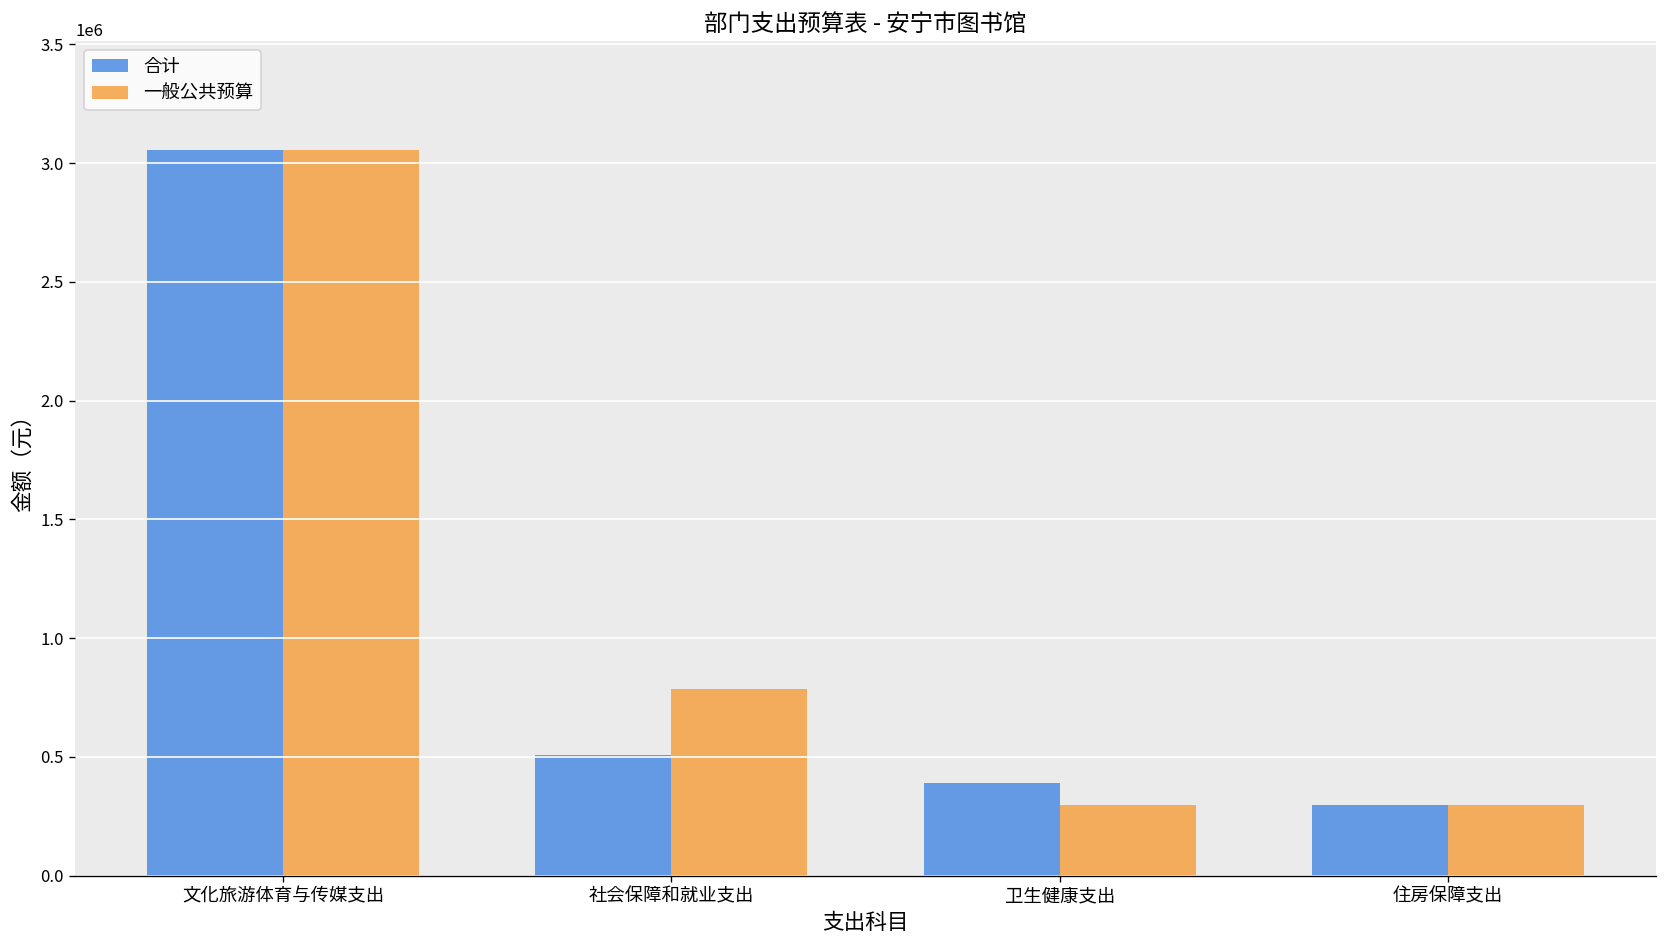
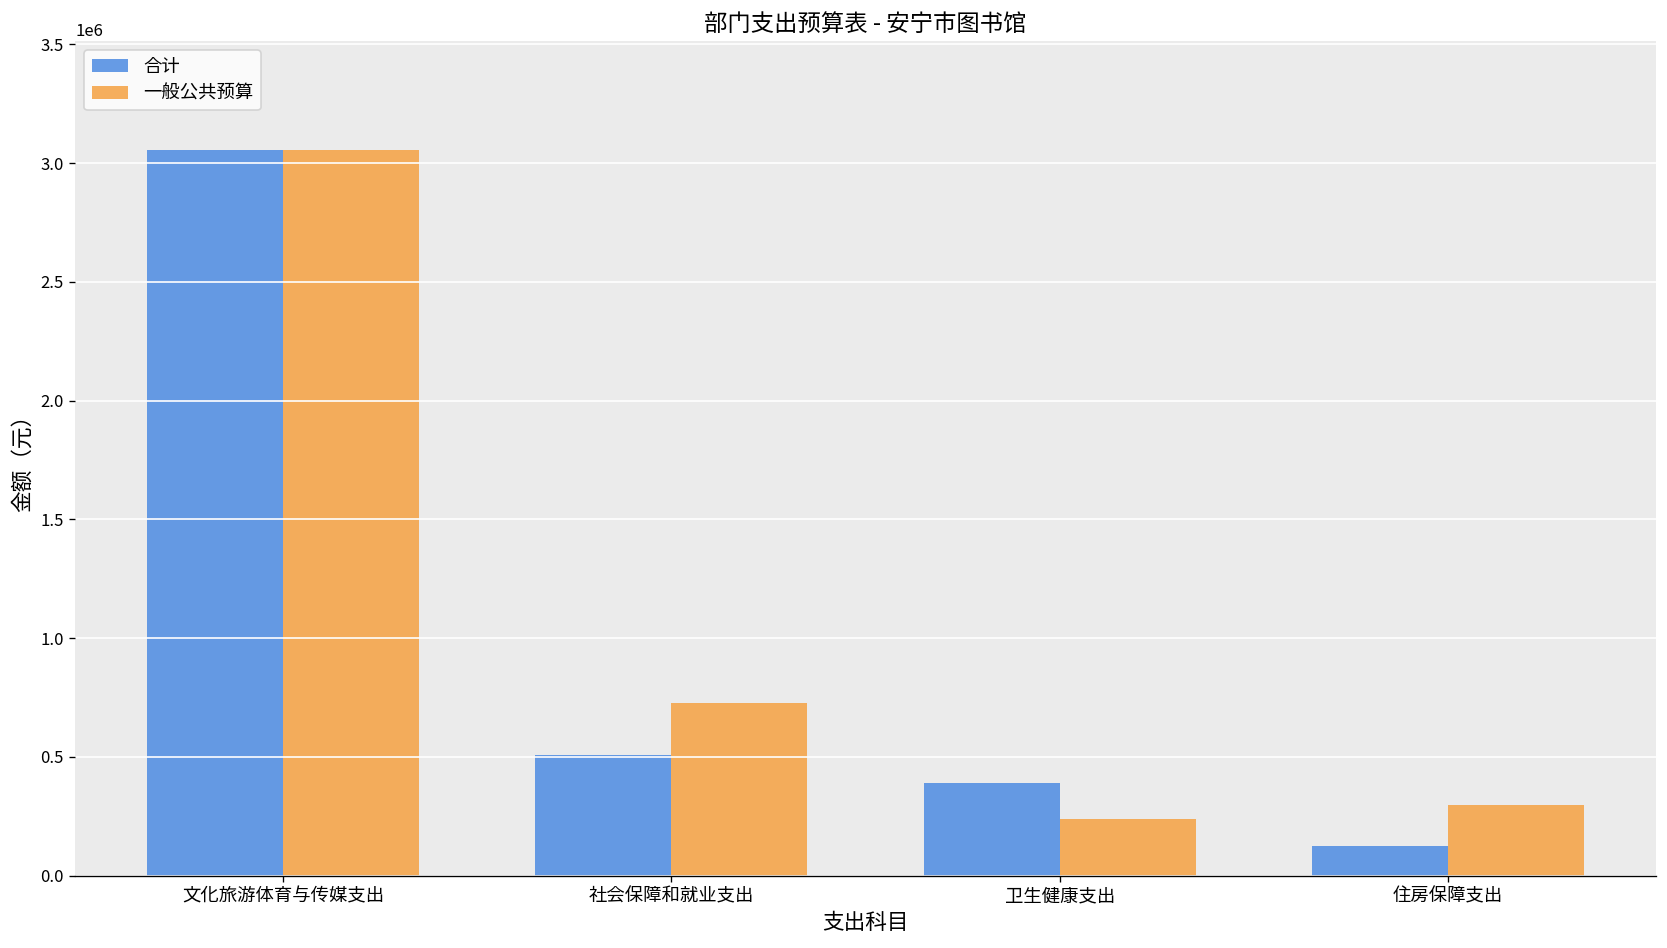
  {
    "合计": {
      "文化旅游体育与传媒支出": 3060000,
      "社会保障和就业支出": 510000,
      "卫生健康支出": 390000,
-     "住房保障支出": 300000
+     "住房保障支出": 130000
    },
    "一般公共预算": {
      "文化旅游体育与传媒支出": 3060000,
-     "社会保障和就业支出": 780000,
-     "卫生健康支出": 300000,
+     "社会保障和就业支出": 730000,
+     "卫生健康支出": 240000,
      "住房保障支出": 300000
    }
  }
